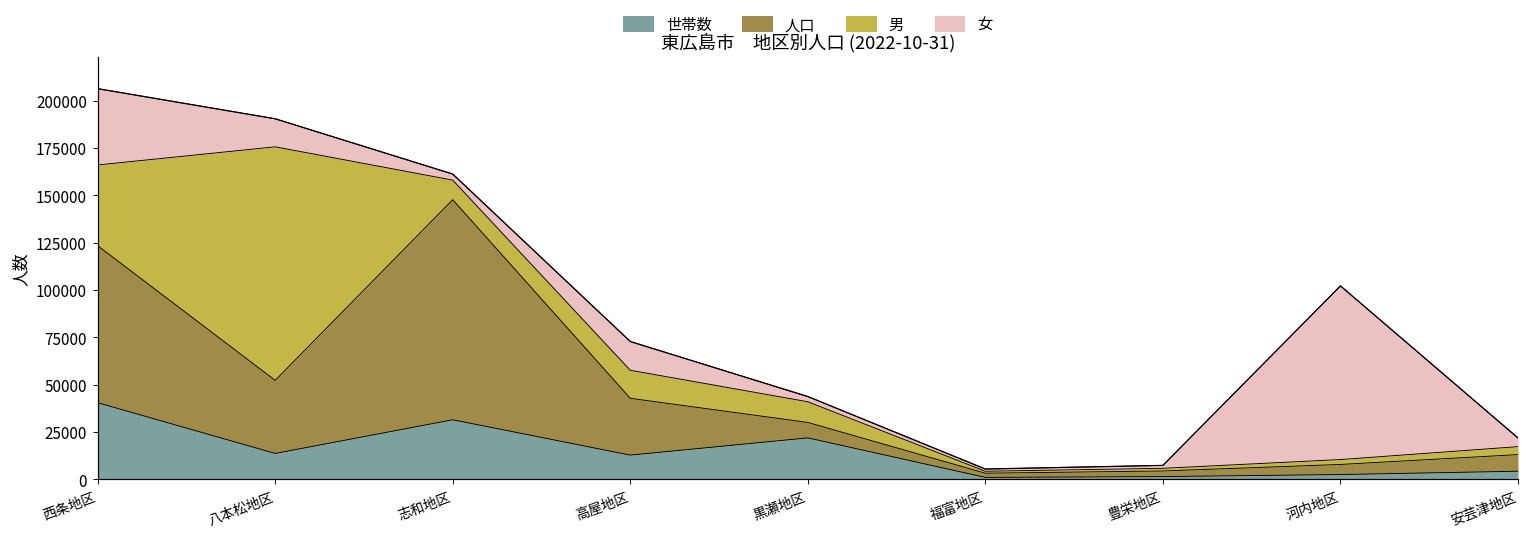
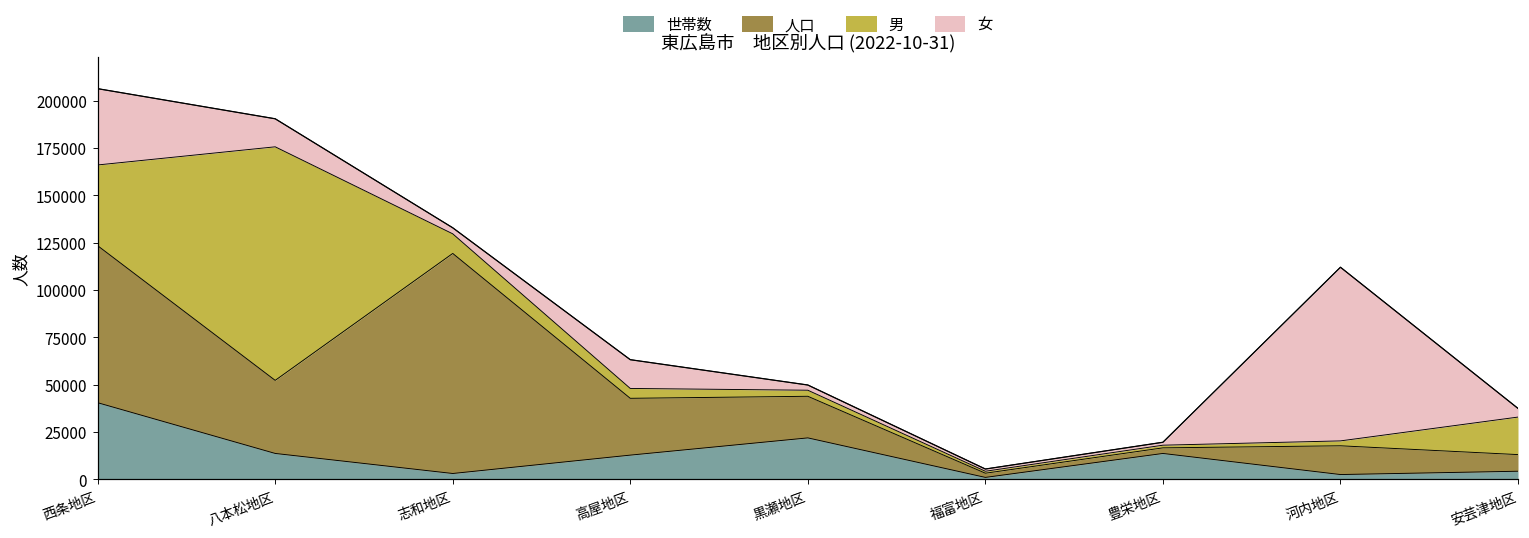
  {
    "世帯数": {
      "西条地区": 40000,
      "八本松地区": 14000,
-     "志和地区": 31000,
+     "志和地区": 3000,
      "高屋地区": 13000,
      "黒瀬地区": 22000,
      "福富地区": 1000,
-     "豊栄地区": 1000,
+     "豊栄地区": 14000,
      "河内地区": 3000,
      "安芸津地区": 4000
    },
    "人口": {
      "西条地区": 83000,
      "八本松地区": 39000,
      "志和地区": 116000,
      "高屋地区": 30000,
-     "黒瀬地区": 8000,
-     "河内地区": 5000,
+     "黒瀬地区": 22000,
+     "河内地区": 15000,
      "安芸津地区": 9000
    },
    "男": {
      "西条地区": 43000,
      "八本松地区": 123000,
      "志和地区": 10000,
-     "高屋地区": 15000,
-     "黒瀬地区": 11000,
+     "高屋地区": 5000,
+     "黒瀬地区": 3000,
      "河内地区": 3000,
-     "安芸津地区": 4000
+     "安芸津地区": 20000
    },
    "女": {
      "西条地区": 40000,
      "八本松地区": 15000,
      "志和地区": 3000,
      "高屋地区": 15000,
      "黒瀬地区": 3000,
      "豊栄地区": 2000,
      "河内地区": 92000,
      "安芸津地区": 5000
    }
  }
